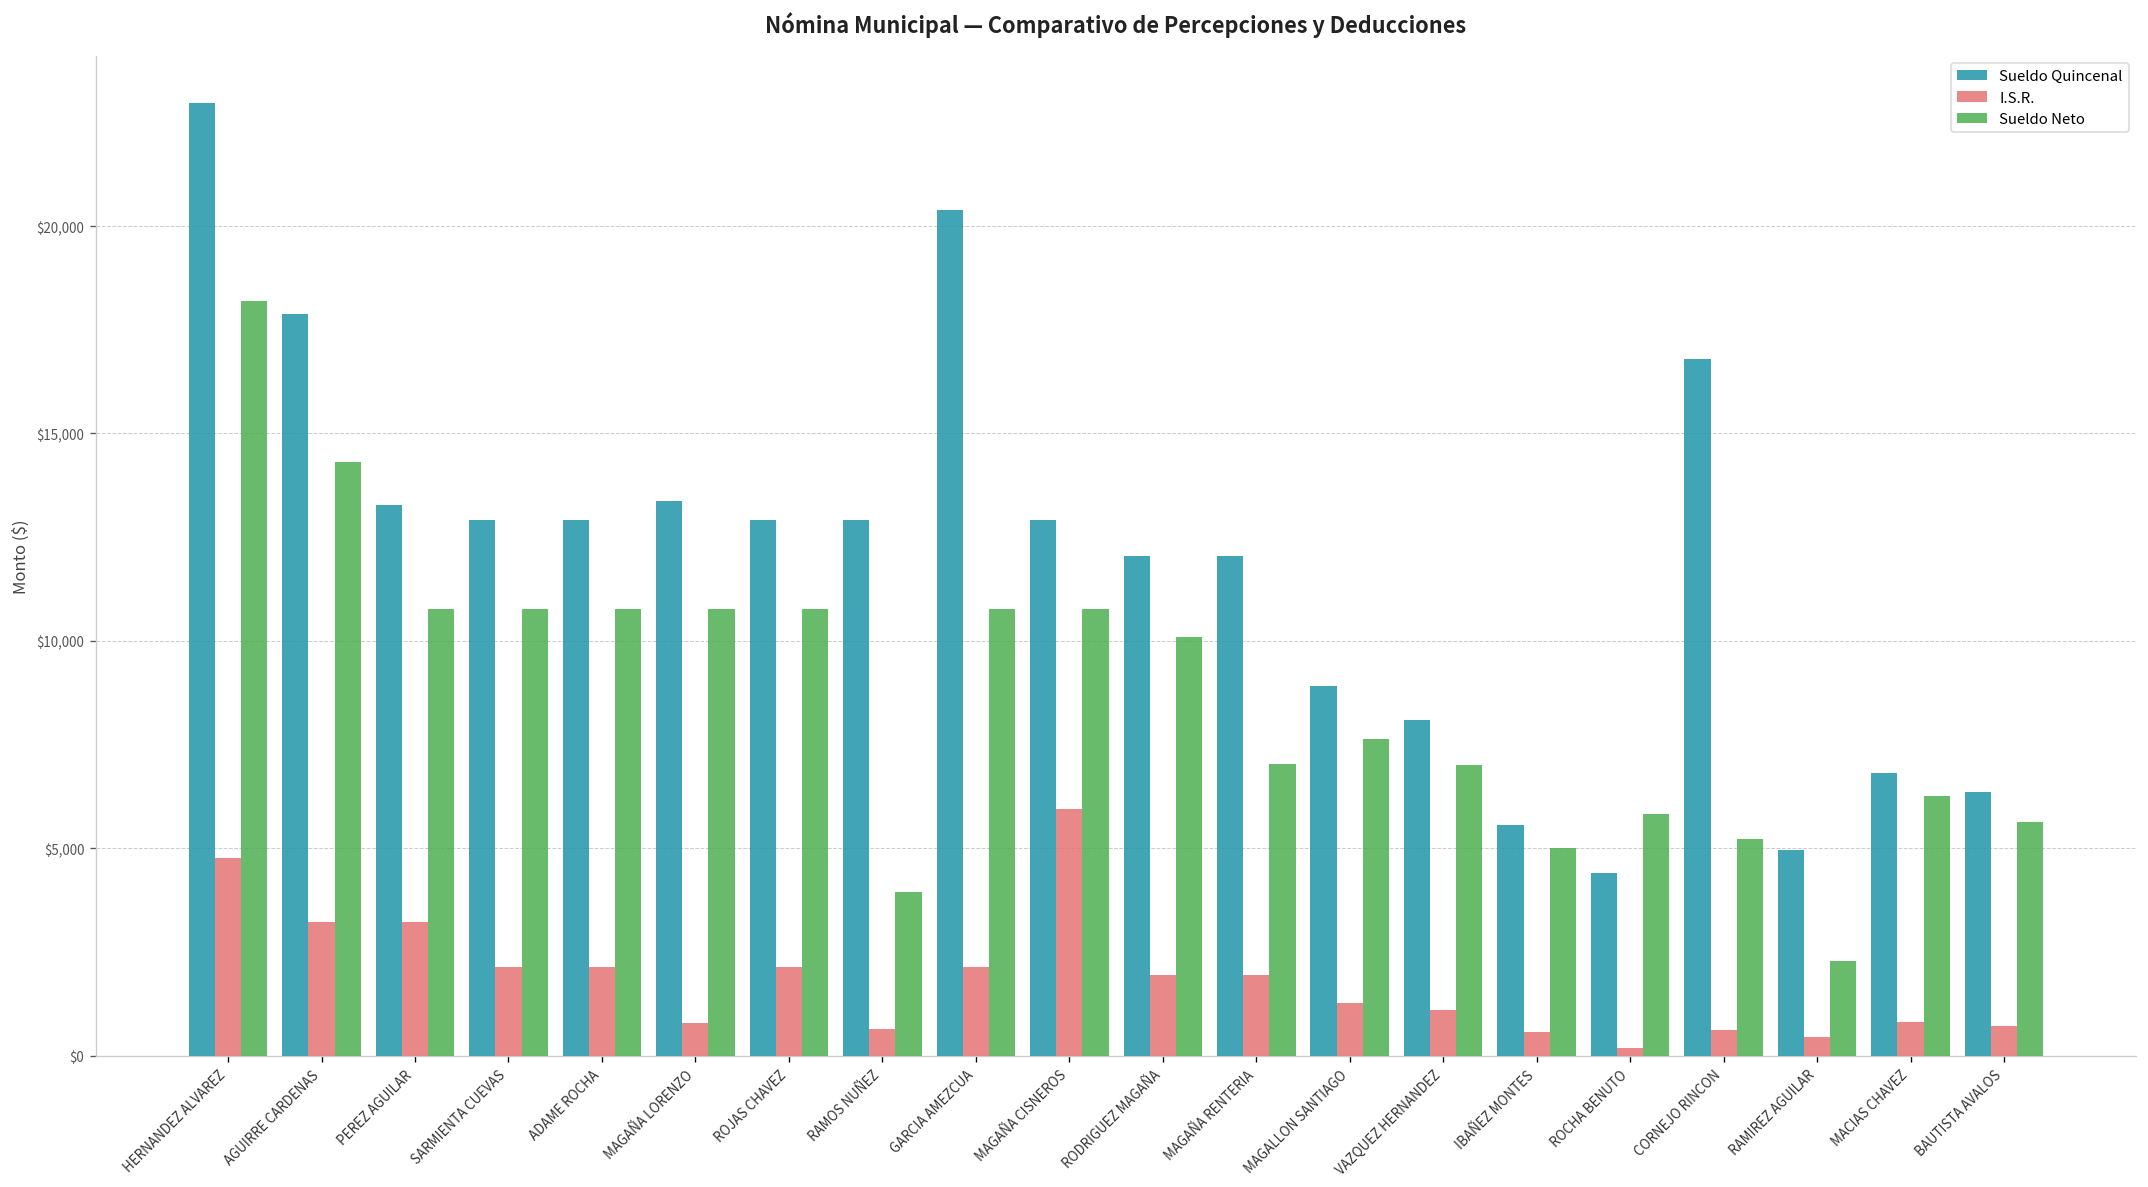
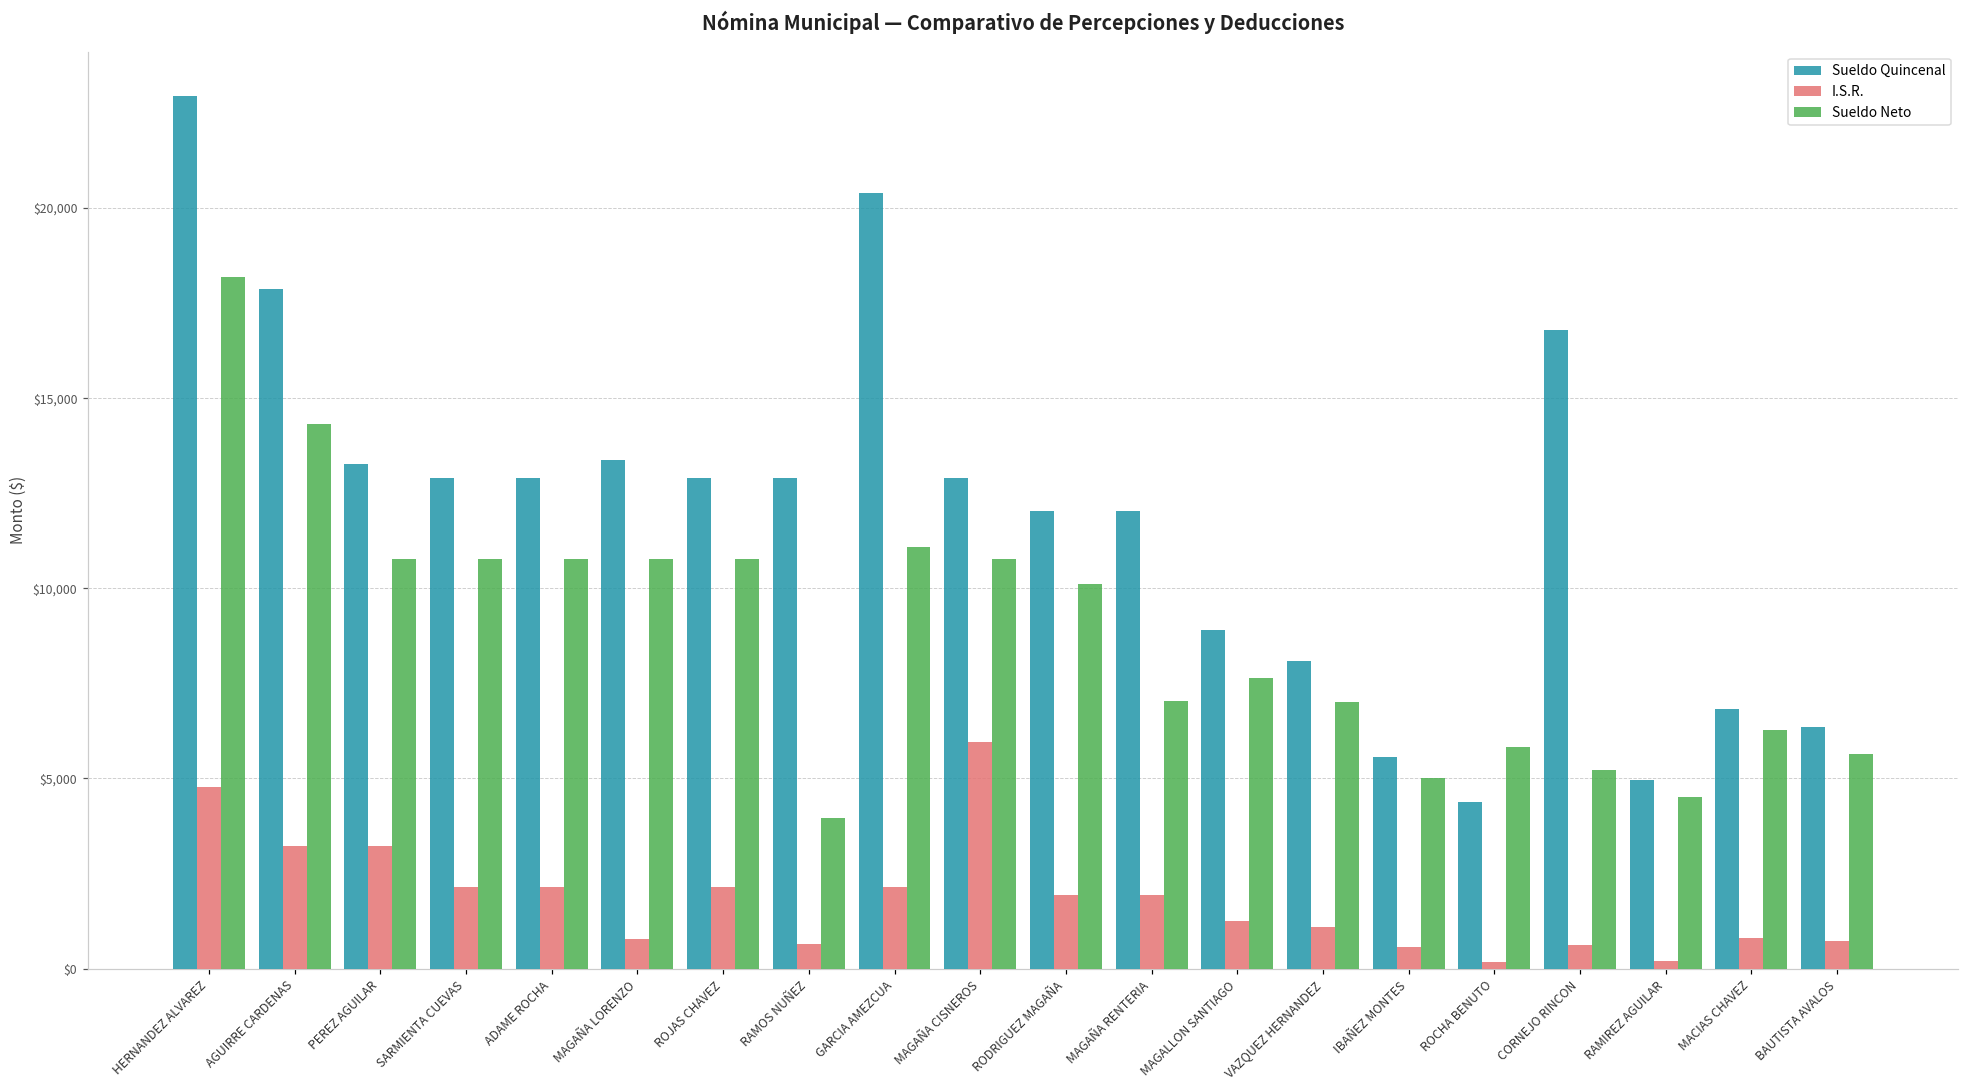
  {
    "Sueldo Quincenal": {
      "HERNANDEZ ALVAREZ": "$23,000",
      "AGUIRRE CARDENAS": "$17,900",
      "PEREZ AGUILAR": "$13,300",
      "SARMIENTA CUEVAS": "$12,900",
      "ADAME ROCHA": "$12,900",
      "MAGAÑA LORENZO": "$13,400",
      "ROJAS CHAVEZ": "$12,900",
      "RAMOS NUÑEZ": "$12,900",
      "GARCIA AMEZCUA": "$20,400",
      "MAGAÑA CISNEROS": "$12,900",
      "RODRIGUEZ MAGAÑA": "$12,000",
      "MAGAÑA RENTERIA": "$12,000",
      "MAGALLON SANTIAGO": "$8,900",
      "VAZQUEZ HERNANDEZ": "$8,100",
      "IBAÑEZ MONTES": "$5,600",
      "ROCHA BENUTO": "$4,400",
      "CORNEJO RINCON": "$16,800",
      "RAMIREZ AGUILAR": "$5,000",
      "MACIAS CHAVEZ": "$6,800",
      "BAUTISTA AVALOS": "$6,400"
    },
    "I.S.R.": {
      "HERNANDEZ ALVAREZ": "$4,800",
      "AGUIRRE CARDENAS": "$3,200",
      "PEREZ AGUILAR": "$3,200",
      "SARMIENTA CUEVAS": "$2,100",
      "ADAME ROCHA": "$2,100",
      "MAGAÑA LORENZO": "$800",
      "ROJAS CHAVEZ": "$2,100",
      "RAMOS NUÑEZ": "$600",
      "GARCIA AMEZCUA": "$2,100",
      "MAGAÑA CISNEROS": "$5,900",
      "RODRIGUEZ MAGAÑA": "$1,900",
      "MAGAÑA RENTERIA": "$1,900",
      "MAGALLON SANTIAGO": "$1,300",
      "VAZQUEZ HERNANDEZ": "$1,100",
      "IBAÑEZ MONTES": "$600",
      "ROCHA BENUTO": "$200",
      "CORNEJO RINCON": "$600",
-     "RAMIREZ AGUILAR": "$500",
+     "RAMIREZ AGUILAR": "$200",
      "MACIAS CHAVEZ": "$800",
      "BAUTISTA AVALOS": "$700"
    },
    "Sueldo Neto": {
      "HERNANDEZ ALVAREZ": "$18,200",
      "AGUIRRE CARDENAS": "$14,300",
      "PEREZ AGUILAR": "$10,800",
      "SARMIENTA CUEVAS": "$10,800",
      "ADAME ROCHA": "$10,800",
      "MAGAÑA LORENZO": "$10,800",
      "ROJAS CHAVEZ": "$10,800",
      "RAMOS NUÑEZ": "$4,000",
-     "GARCIA AMEZCUA": "$10,800",
+     "GARCIA AMEZCUA": "$11,100",
      "MAGAÑA CISNEROS": "$10,800",
      "RODRIGUEZ MAGAÑA": "$10,100",
      "MAGAÑA RENTERIA": "$7,000",
      "MAGALLON SANTIAGO": "$7,600",
      "VAZQUEZ HERNANDEZ": "$7,000",
      "IBAÑEZ MONTES": "$5,000",
      "ROCHA BENUTO": "$5,800",
      "CORNEJO RINCON": "$5,200",
-     "RAMIREZ AGUILAR": "$2,300",
+     "RAMIREZ AGUILAR": "$4,500",
      "MACIAS CHAVEZ": "$6,300",
      "BAUTISTA AVALOS": "$5,600"
    }
  }
